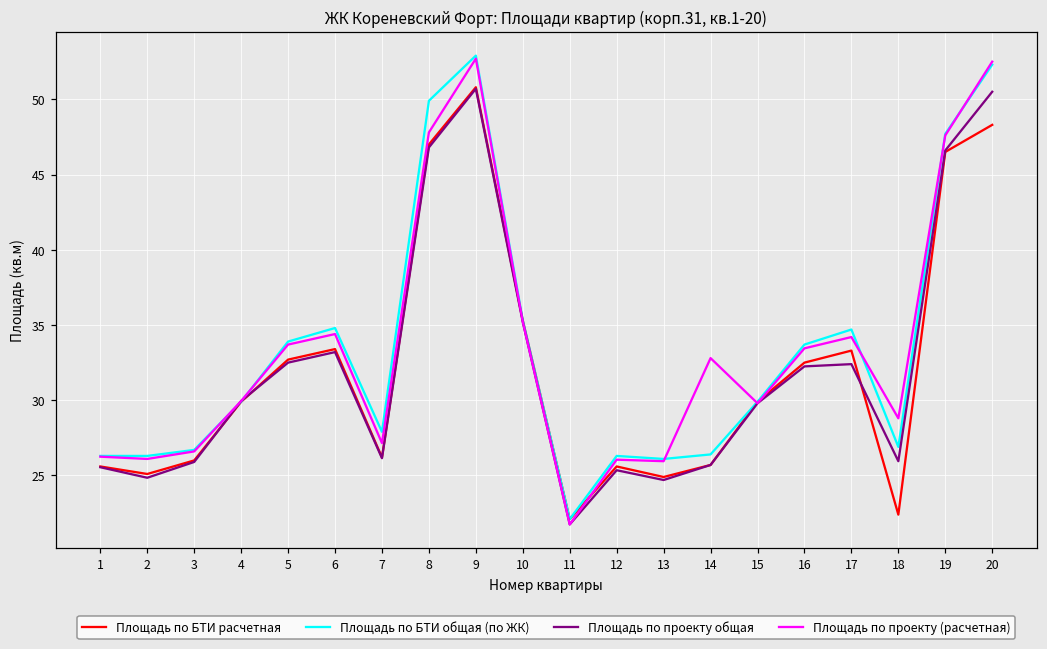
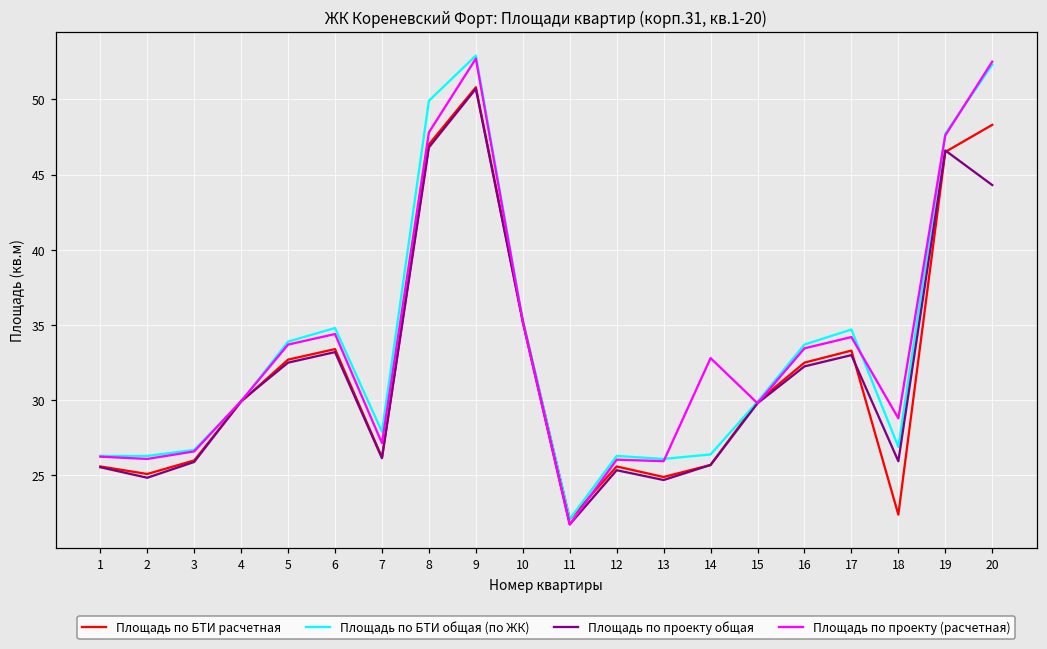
  {
    "Площадь по БТИ расчетная": {
      "2": 25.1,
      "5": 32.7,
      "6": 33.4,
      "8": 47.0,
      "12": 25.6,
      "13": 24.9,
      "16": 32.5,
      "17": 33.3,
      "18": 22.4,
      "20": 48.3
    },
    "Площадь по БТИ общая (по ЖК)": {
      "2": 26.3,
      "5": 33.9,
      "6": 34.8,
      "7": 27.9,
      "8": 49.9,
      "9": 52.9,
      "12": 26.3,
      "14": 26.4,
      "16": 33.7,
      "17": 34.7,
      "18": 26.9,
      "20": 52.3
    },
    "Площадь по проекту общая": {
      "2": 24.9,
      "5": 32.5,
      "6": 33.2,
      "8": 46.8,
      "12": 25.4,
      "13": 24.7,
      "16": 32.3,
-     "17": 32.4,
+     "17": 33.0,
      "18": 26.0,
-     "20": 50.5
+     "20": 44.3
    },
    "Площадь по проекту (расчетная)": {
      "2": 26.1,
      "5": 33.7,
      "6": 34.4,
      "7": 27.2,
      "8": 47.8,
      "9": 52.7,
      "12": 26.1,
      "14": 32.8,
      "16": 33.5,
      "17": 34.2,
      "18": 28.8,
      "20": 52.5
    }
  }
